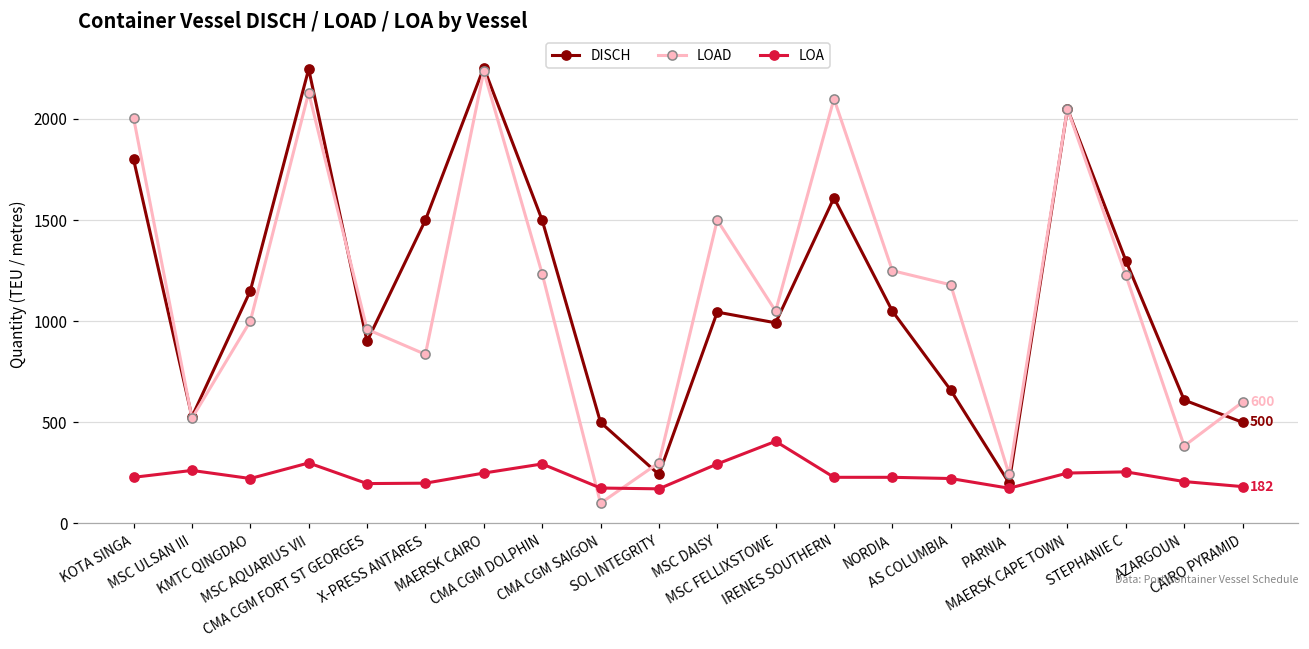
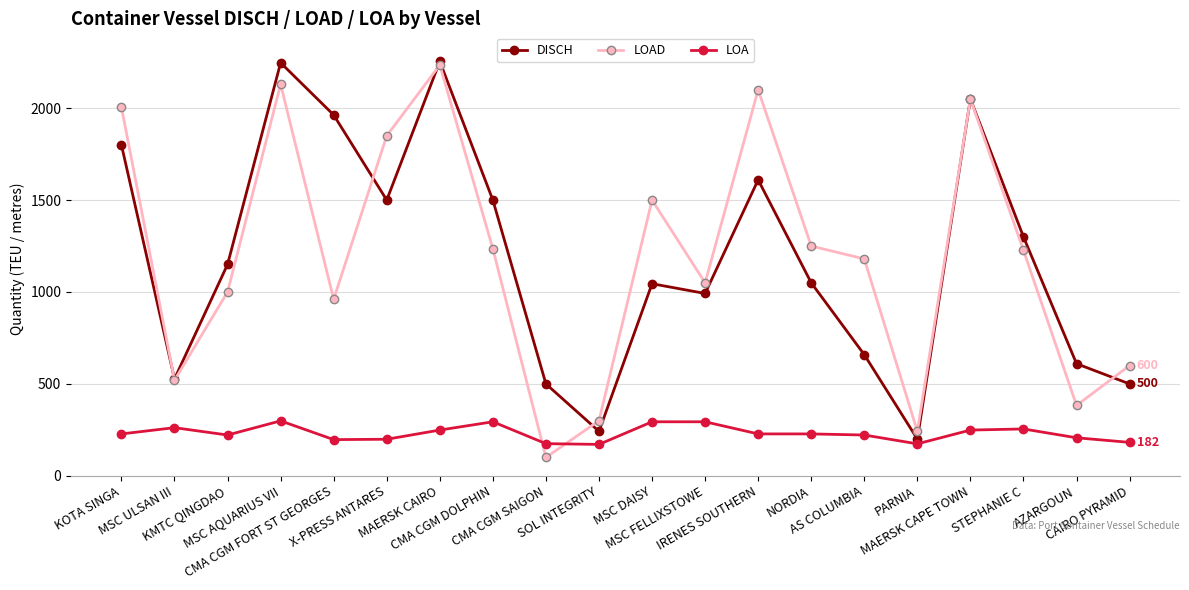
  {
    "DISCH": {
      "KOTA SINGA": 1800,
      "KMTC QINGDAO": 1150,
      "MSC AQUARIUS VII": 2250,
-     "CMA CGM FORT ST GEORGES": 900,
+     "CMA CGM FORT ST GEORGES": 1960,
      "X-PRESS ANTARES": 1500,
      "MAERSK CAIRO": 2250,
      "CMA CGM DOLPHIN": 1500,
      "CMA CGM SAIGON": 500,
      "SOL INTEGRITY": 240,
      "MSC DAISY": 1050,
      "MSC FELLIXSTOWE": 990,
      "IRENES SOUTHERN": 1610,
      "NORDIA": 1050,
      "AS COLUMBIA": 660,
      "PARNIA": 200,
      "STEPHANIE C": 1300,
      "AZARGOUN": 610
    },
    "LOAD": {
      "KOTA SINGA": 2010,
      "KMTC QINGDAO": 1000,
      "MSC AQUARIUS VII": 2130,
      "CMA CGM FORT ST GEORGES": 960,
-     "X-PRESS ANTARES": 840,
+     "X-PRESS ANTARES": 1850,
      "MAERSK CAIRO": 2240,
      "CMA CGM DOLPHIN": 1240,
      "CMA CGM SAIGON": 100,
      "SOL INTEGRITY": 300,
      "MSC DAISY": 1500,
      "MSC FELLIXSTOWE": 1050,
      "IRENES SOUTHERN": 2100,
      "NORDIA": 1250,
      "AS COLUMBIA": 1180,
      "PARNIA": 240,
      "STEPHANIE C": 1230,
      "AZARGOUN": 380
    },
    "LOA": {
      "KOTA SINGA": 230,
      "MSC ULSAN III": 260,
      "KMTC QINGDAO": 220,
      "MSC AQUARIUS VII": 300,
      "CMA CGM FORT ST GEORGES": 200,
      "X-PRESS ANTARES": 200,
      "MAERSK CAIRO": 250,
      "CMA CGM DOLPHIN": 290,
      "CMA CGM SAIGON": 180,
      "SOL INTEGRITY": 170,
      "MSC DAISY": 290,
-     "MSC FELLIXSTOWE": 410,
+     "MSC FELLIXSTOWE": 290,
      "IRENES SOUTHERN": 230,
      "NORDIA": 230,
      "AS COLUMBIA": 220,
      "PARNIA": 170,
      "MAERSK CAPE TOWN": 250,
      "STEPHANIE C": 260,
      "AZARGOUN": 210
    }
  }
